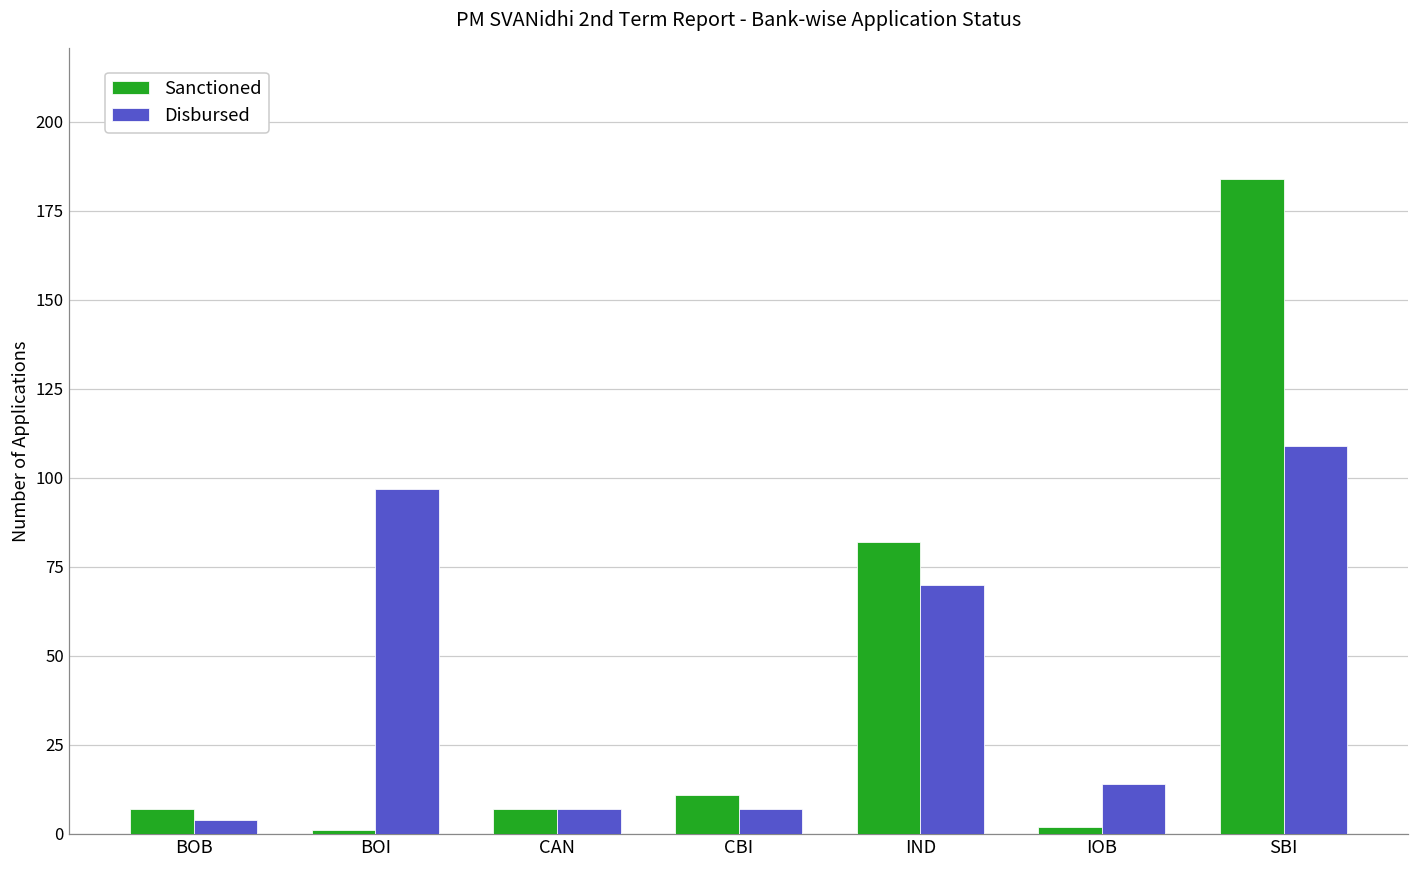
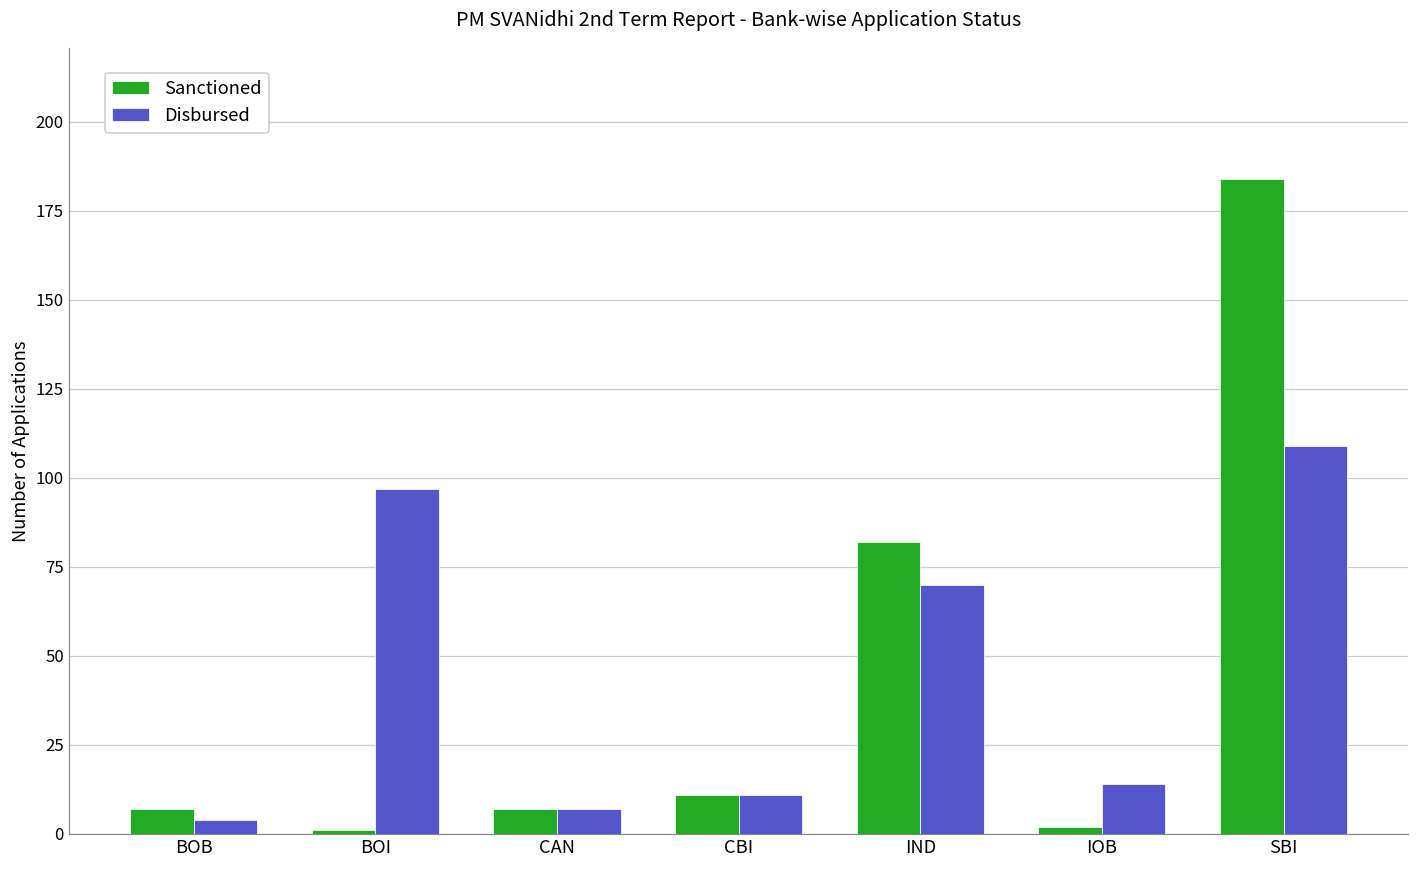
  {
    "Sanctioned": {
      "BOB": 7,
      "BOI": 1,
      "CAN": 7,
      "CBI": 11,
      "IND": 82,
      "IOB": 2,
      "SBI": 184
    },
    "Disbursed": {
      "BOB": 4,
      "BOI": 97,
      "CAN": 7,
-     "CBI": 7,
+     "CBI": 11,
      "IND": 70,
      "IOB": 14,
      "SBI": 109
    }
  }
